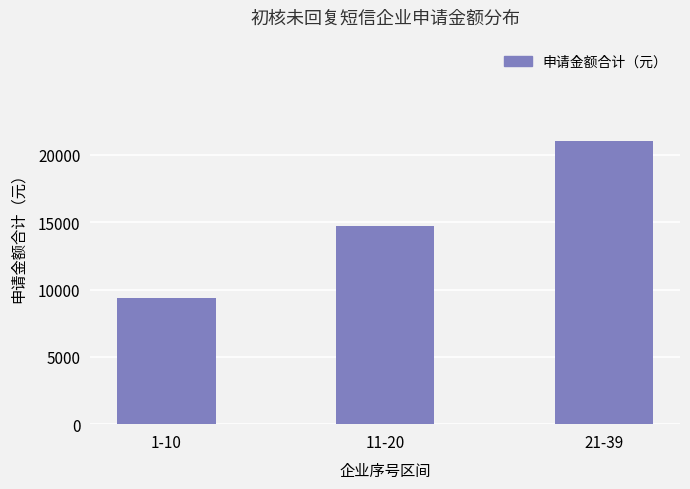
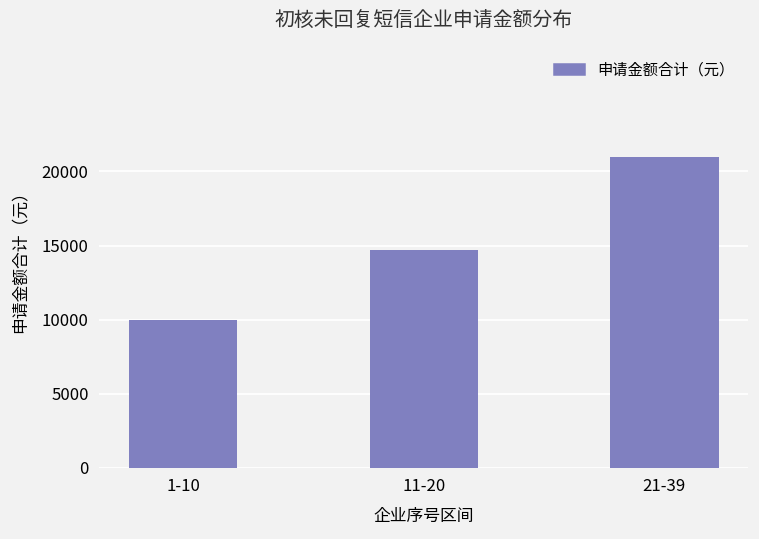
  {
-   "1-10": 9400,
+   "1-10": 10000,
    "11-20": 14700,
    "21-39": 21000
  }
